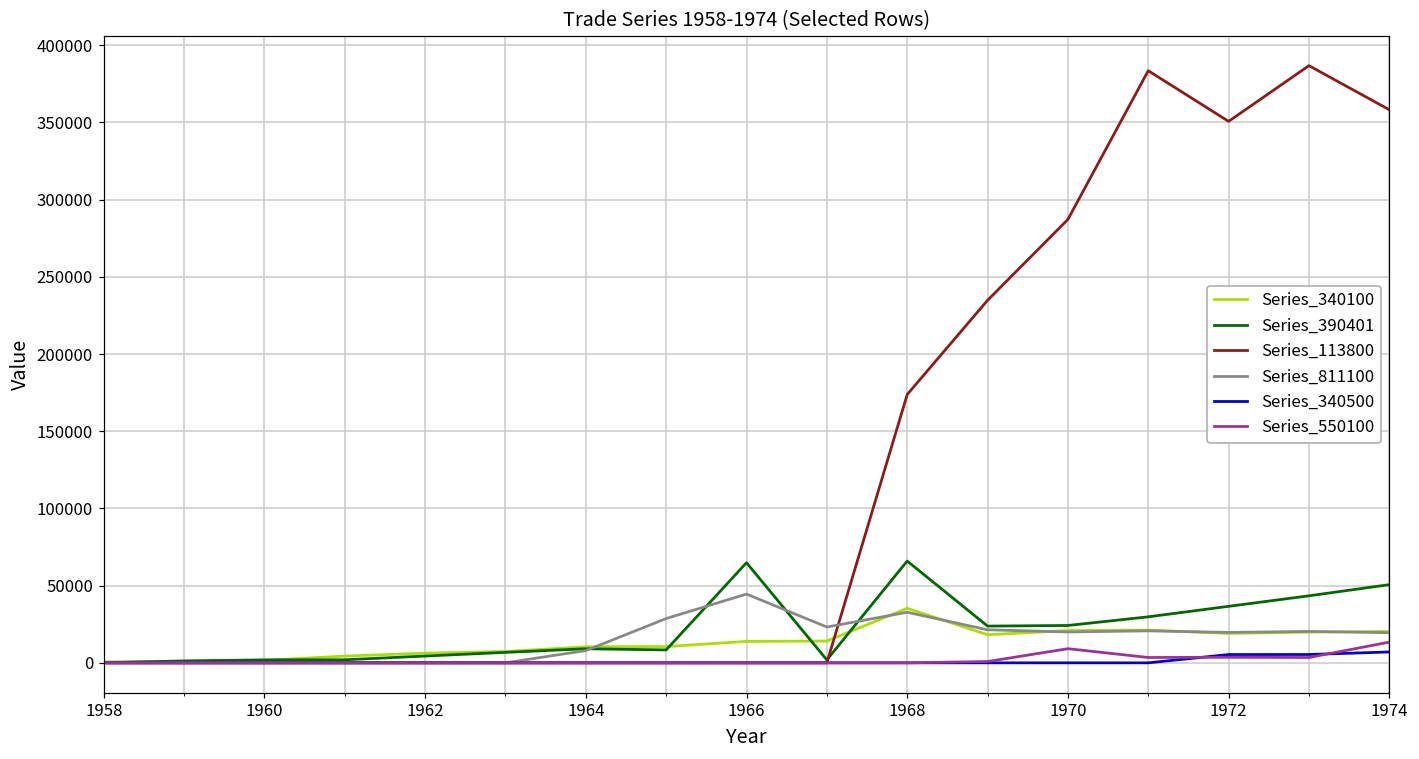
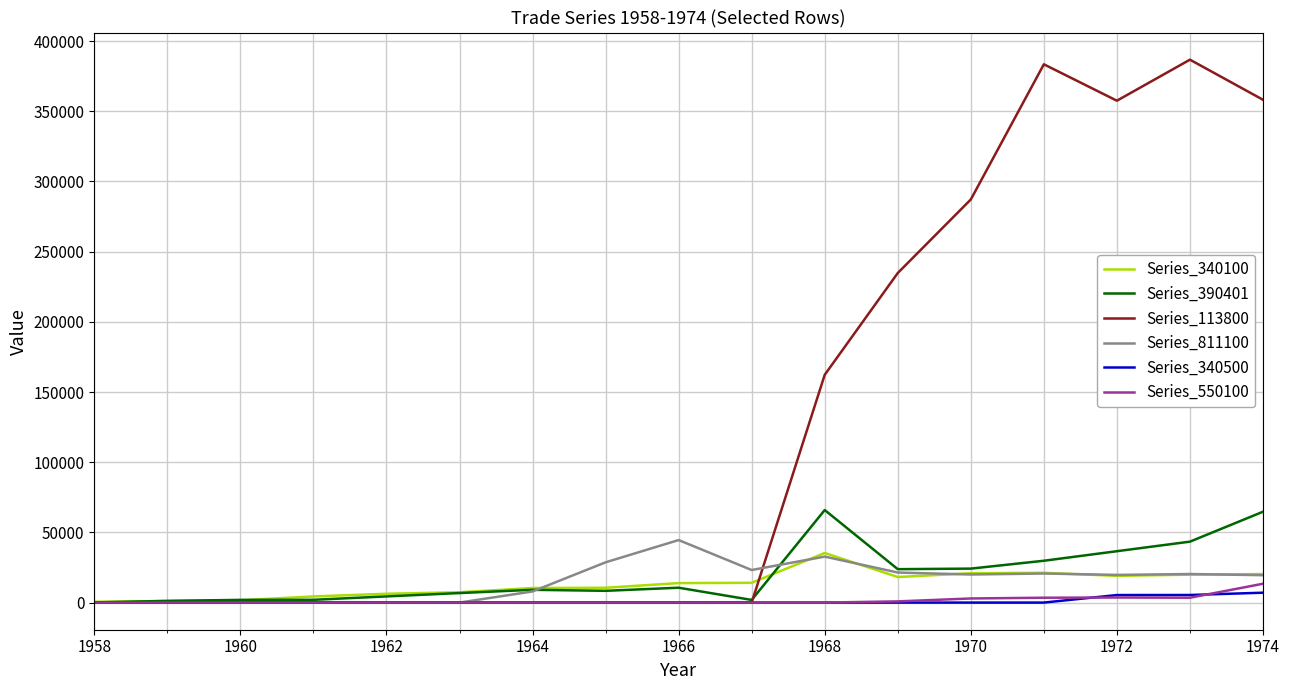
  {
    "Series_340100": {
      "1962": 6000,
      "1966": 14000,
      "1968": 35000
    },
    "Series_390401": {
      "1962": 4000,
-     "1966": 65000,
+     "1966": 11000,
      "1968": 66000,
      "1970": 24000,
      "1972": 37000,
-     "1974": 51000
+     "1974": 65000
    },
    "Series_113800": {
-     "1968": 174000,
+     "1968": 162000,
      "1970": 287000,
-     "1972": 351000,
+     "1972": 358000,
      "1974": 358000
    },
    "Series_811100": {
      "1966": 45000,
      "1968": 33000
    },
    "Series_340500": {
      "1970": 0,
      "1974": 7000
    },
    "Series_550100": {
-     "1970": 9000,
+     "1970": 3000,
      "1974": 13000
    }
  }
